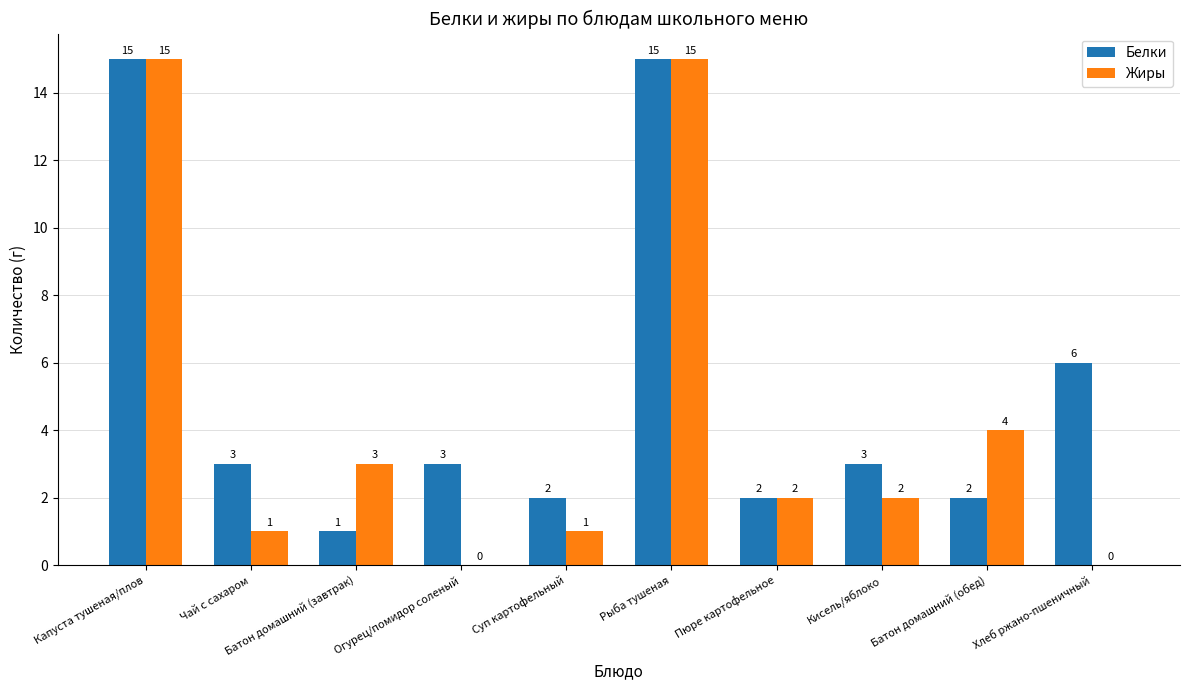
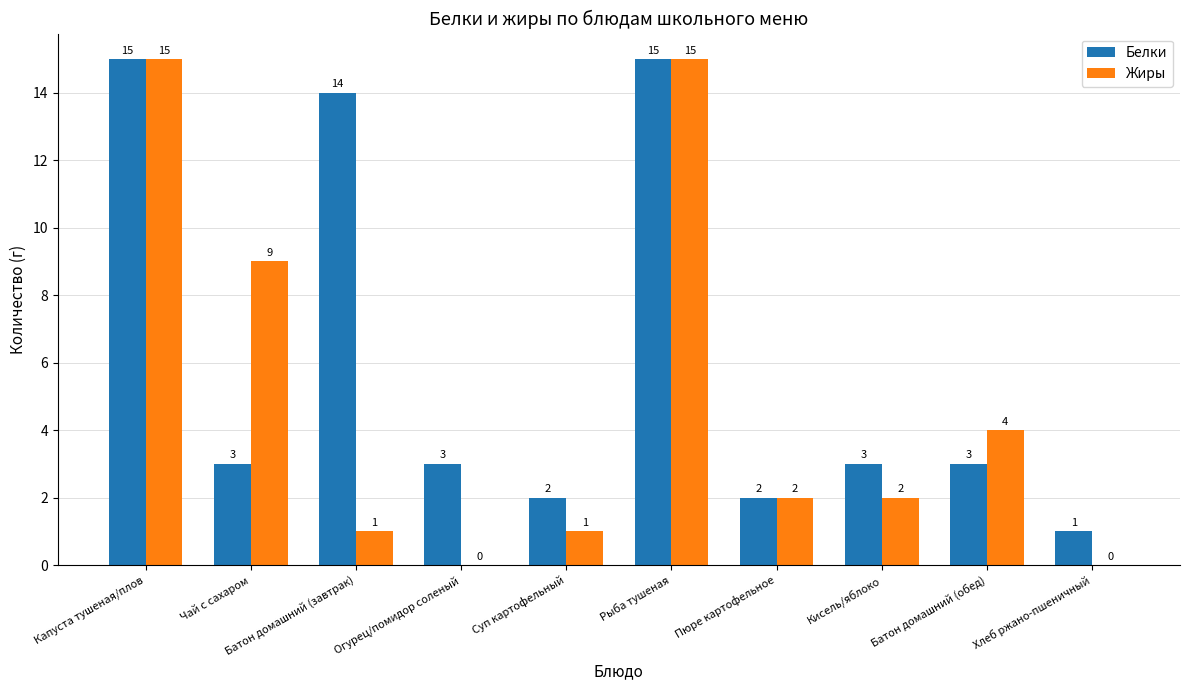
  {
    "Белки": {
      "Капуста тушеная/плов": 15,
      "Чай с сахаром": 3,
-     "Батон домашний (завтрак)": 1,
+     "Батон домашний (завтрак)": 14,
      "Огурец/помидор соленый": 3,
      "Суп картофельный": 2,
      "Рыба тушеная": 15,
      "Пюре картофельное": 2,
      "Кисель/яблоко": 3,
-     "Батон домашний (обед)": 2,
-     "Хлеб ржано-пшеничный": 6
+     "Батон домашний (обед)": 3,
+     "Хлеб ржано-пшеничный": 1
    },
    "Жиры": {
      "Капуста тушеная/плов": 15,
-     "Чай с сахаром": 1,
-     "Батон домашний (завтрак)": 3,
+     "Чай с сахаром": 9,
+     "Батон домашний (завтрак)": 1,
      "Огурец/помидор соленый": 0,
      "Суп картофельный": 1,
      "Рыба тушеная": 15,
      "Пюре картофельное": 2,
      "Кисель/яблоко": 2,
      "Батон домашний (обед)": 4,
      "Хлеб ржано-пшеничный": 0
    }
  }
